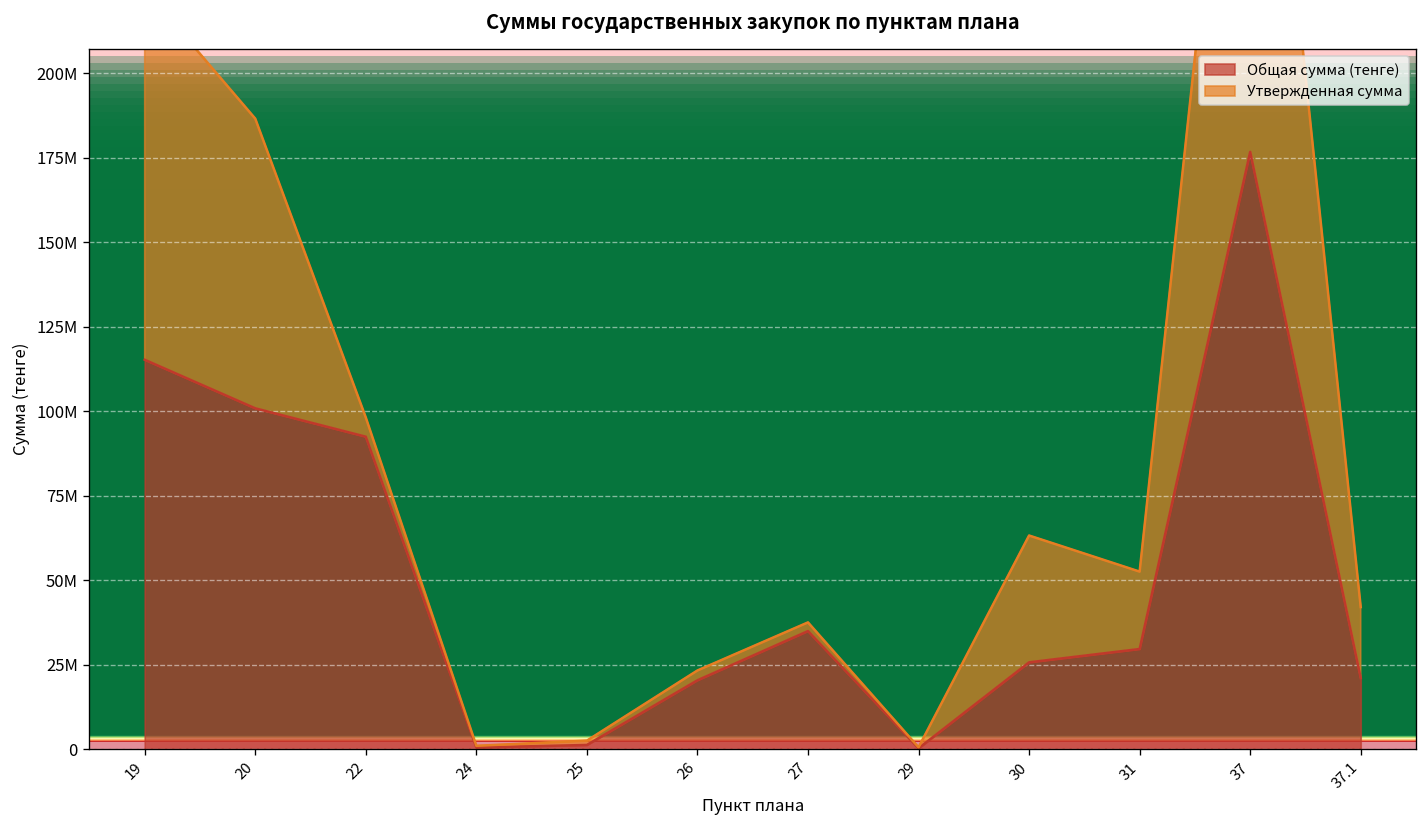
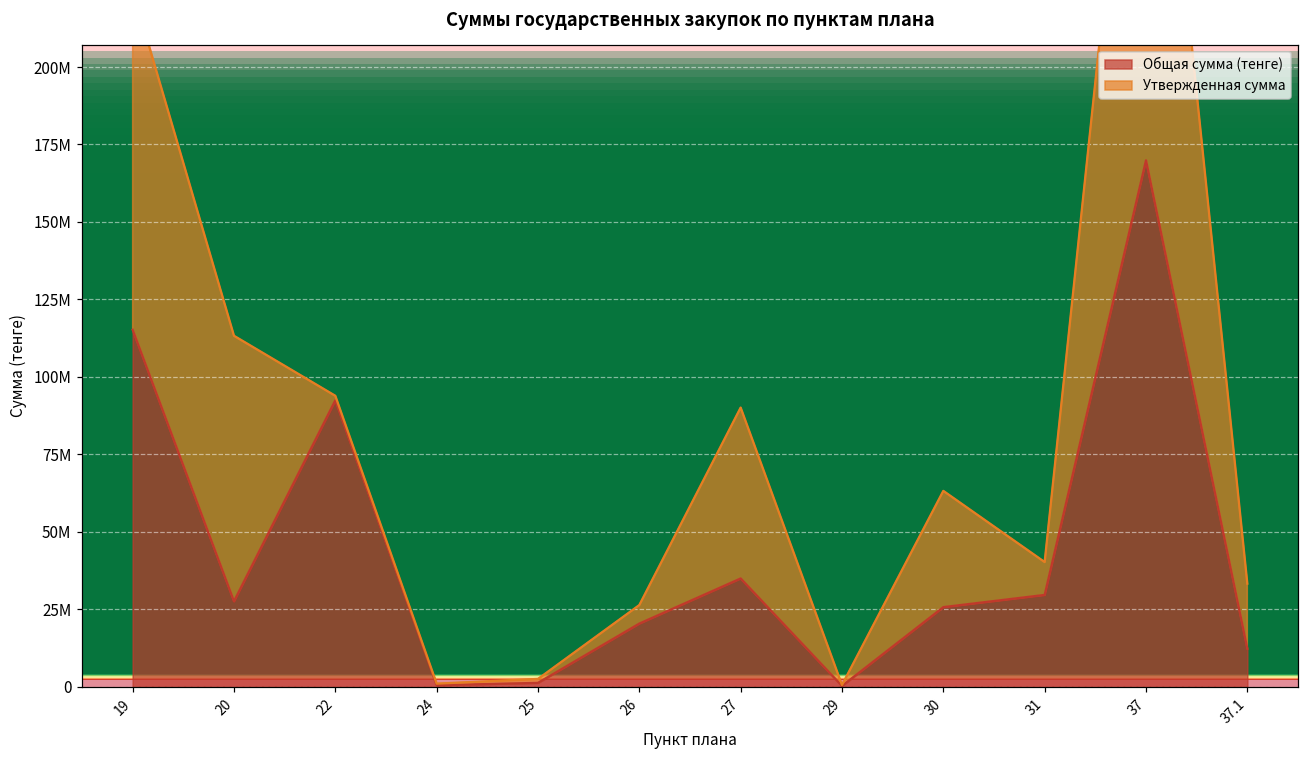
  {
    "Общая сумма (тенге)": {
      "19": 115000000,
-     "20": 101000000,
+     "20": 28000000,
      "22": 92000000,
      "25": 1000000,
      "26": 20000000,
      "27": 35000000,
      "30": 26000000,
      "31": 30000000,
-     "37": 177000000,
-     "37.1": 21000000
+     "37": 170000000,
+     "37.1": 12000000
    },
    "Утвержденная сумма": {
      "20": 86000000,
-     "22": 6000000,
+     "22": 1000000,
      "25": 1000000,
-     "26": 3000000,
-     "27": 3000000,
+     "26": 6000000,
+     "27": 55000000,
      "30": 38000000,
-     "31": 23000000,
+     "31": 11000000,
      "37.1": 21000000
    }
  }
